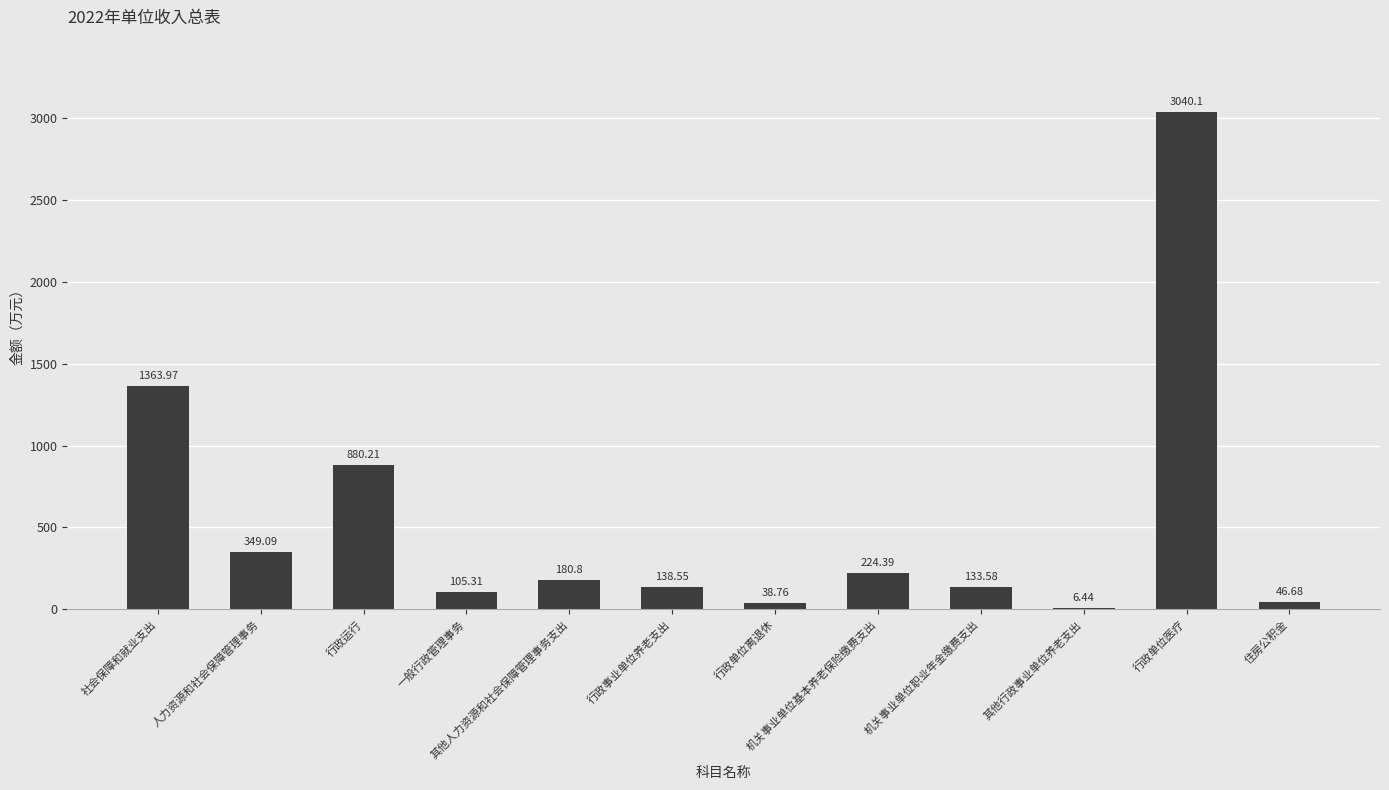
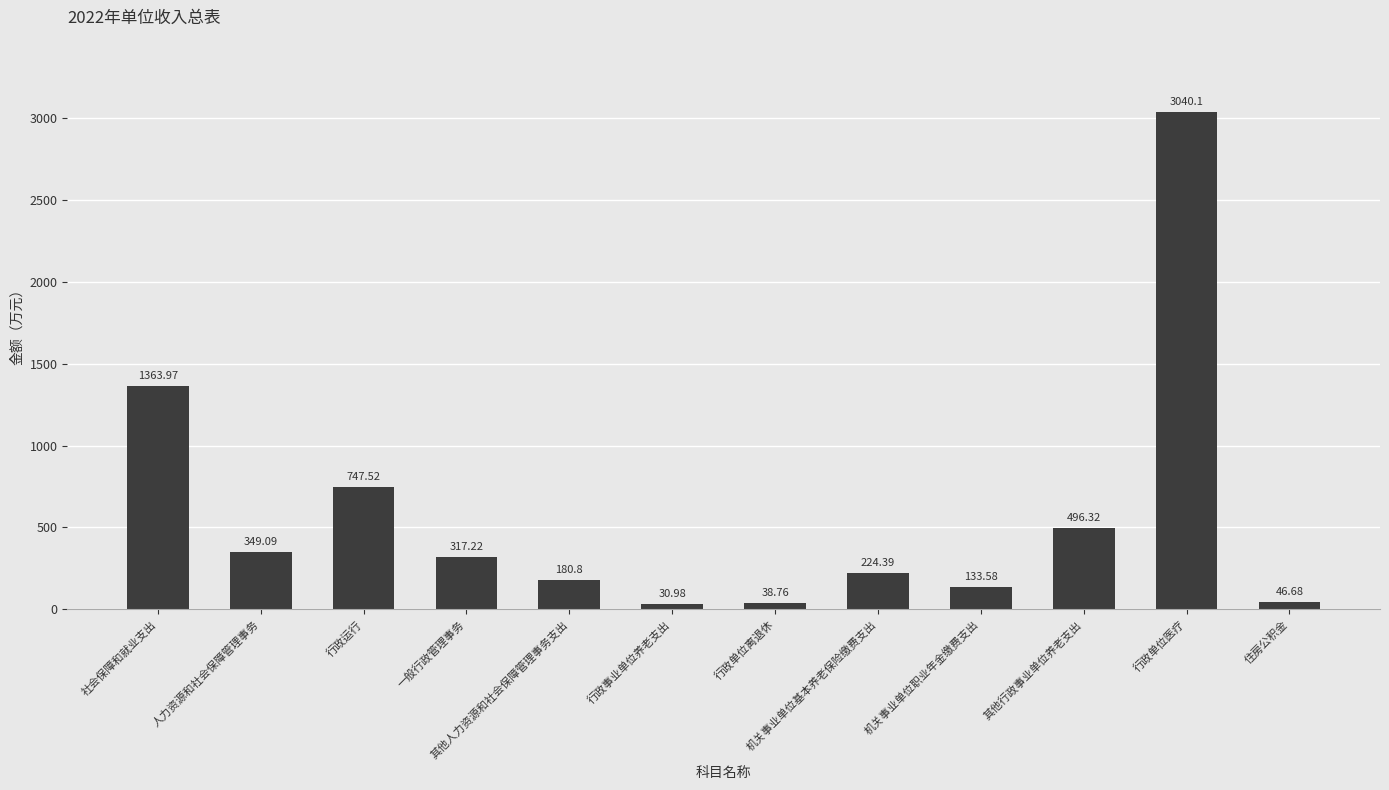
  {
    "社会保障和就业支出": 1363.97,
    "人力资源和社会保障管理事务": 349.09,
-   "行政运行": 880.21,
-   "一般行政管理事务": 105.31,
+   "行政运行": 747.52,
+   "一般行政管理事务": 317.22,
    "其他人力资源和社会保障管理事务支出": 180.8,
-   "行政事业单位养老支出": 138.55,
+   "行政事业单位养老支出": 30.98,
    "行政单位离退休": 38.76,
    "机关事业单位基本养老保险缴费支出": 224.39,
    "机关事业单位职业年金缴费支出": 133.58,
-   "其他行政事业单位养老支出": 6.44,
+   "其他行政事业单位养老支出": 496.32,
    "行政单位医疗": 3040.1,
    "住房公积金": 46.68
  }
